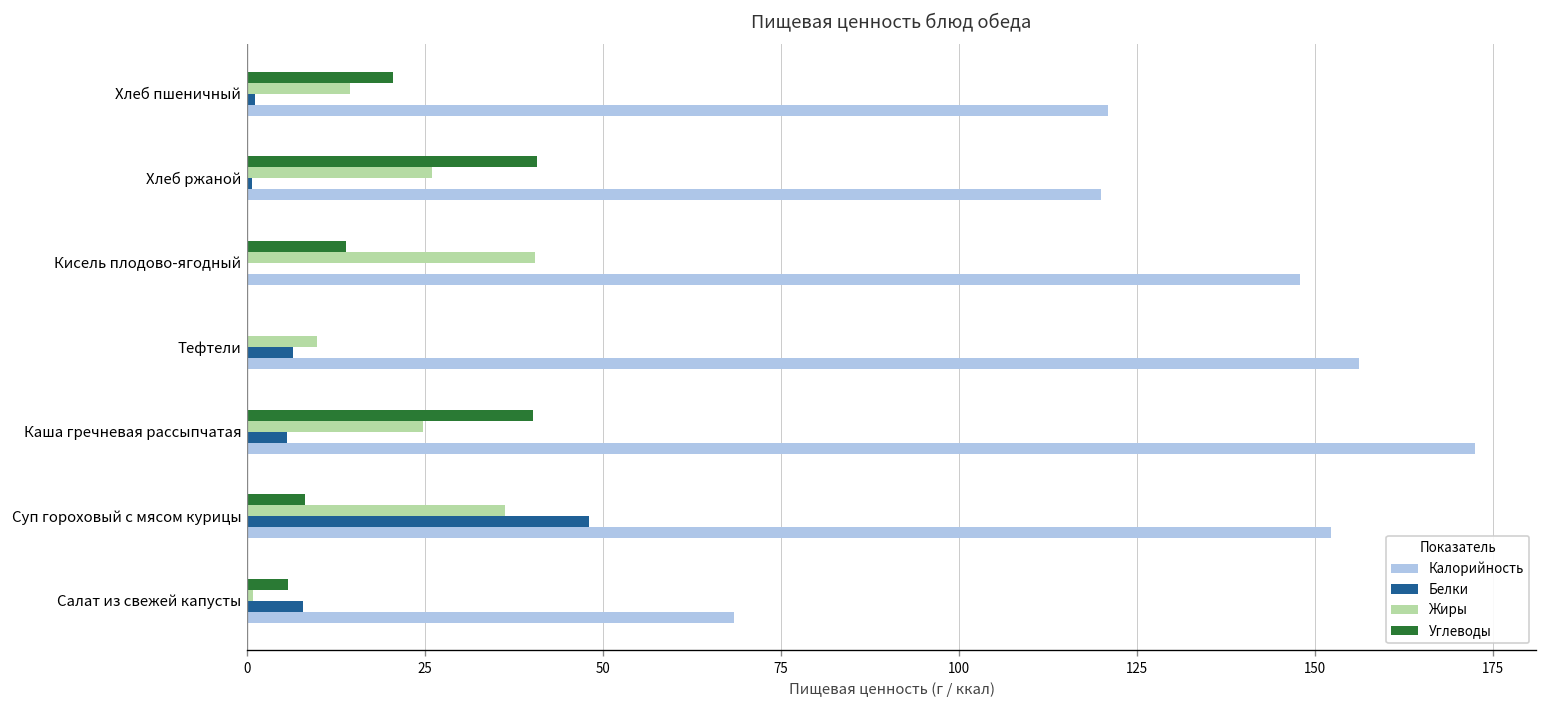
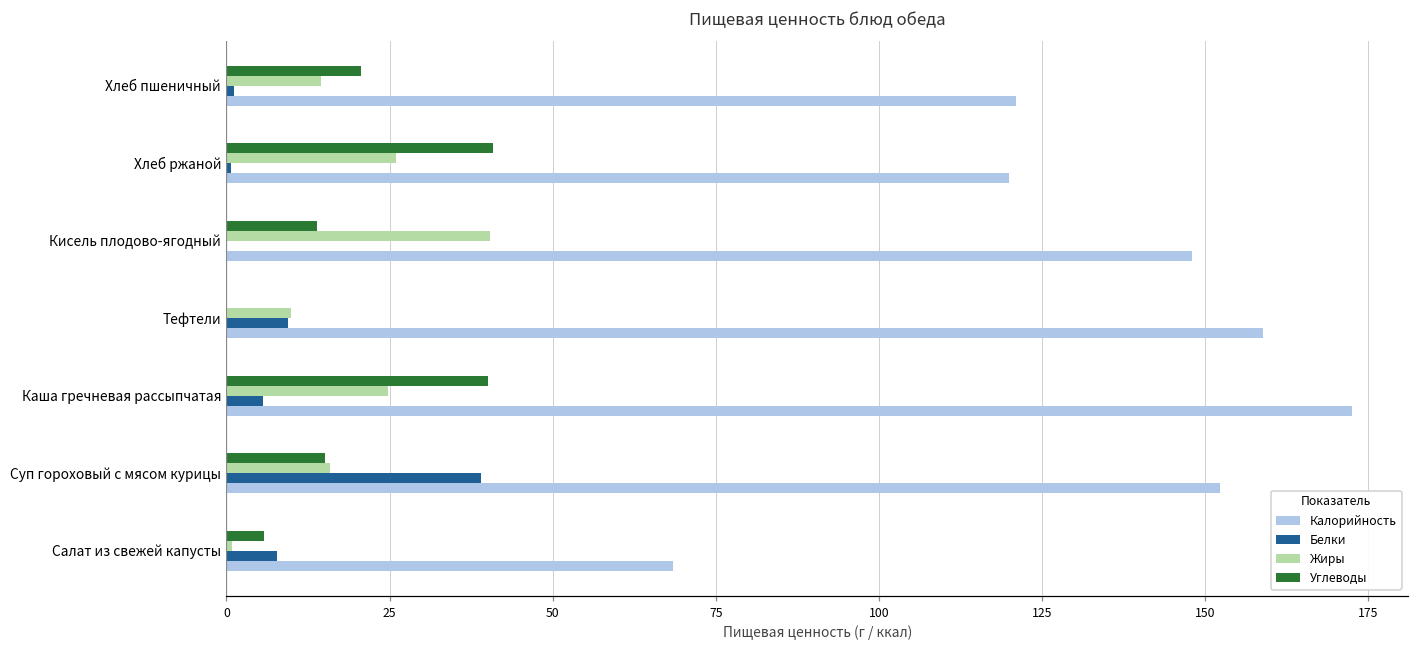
  {
    "Калорийность": {
      "Хлеб пшеничный": 121,
      "Хлеб ржаной": 120,
      "Кисель плодово-ягодный": 148,
-     "Тефтели": 156,
+     "Тефтели": 159,
      "Каша гречневая рассыпчатая": 172,
      "Суп гороховый с мясом курицы": 152,
      "Салат из свежей капусты": 68
    },
    "Белки": {
      "Хлеб пшеничный": 1,
      "Хлеб ржаной": 1,
      "Кисель плодово-ягодный": 0,
-     "Тефтели": 7,
+     "Тефтели": 9,
      "Каша гречневая рассыпчатая": 6,
-     "Суп гороховый с мясом курицы": 48,
+     "Суп гороховый с мясом курицы": 39,
      "Салат из свежей капусты": 8
    },
    "Жиры": {
      "Хлеб пшеничный": 14,
      "Хлеб ржаной": 26,
      "Кисель плодово-ягодный": 40,
      "Тефтели": 10,
      "Каша гречневая рассыпчатая": 25,
-     "Суп гороховый с мясом курицы": 36,
+     "Суп гороховый с мясом курицы": 16,
      "Салат из свежей капусты": 1
    },
    "Углеводы": {
      "Хлеб пшеничный": 21,
      "Хлеб ржаной": 41,
      "Кисель плодово-ягодный": 14,
      "Тефтели": 0,
      "Каша гречневая рассыпчатая": 40,
-     "Суп гороховый с мясом курицы": 8,
+     "Суп гороховый с мясом курицы": 15,
      "Салат из свежей капусты": 6
    }
  }
